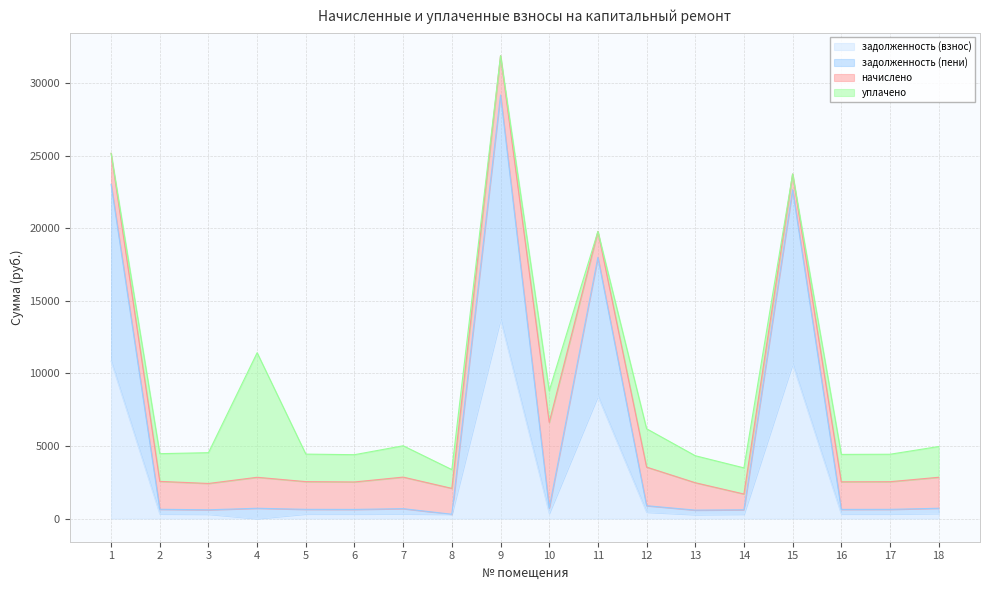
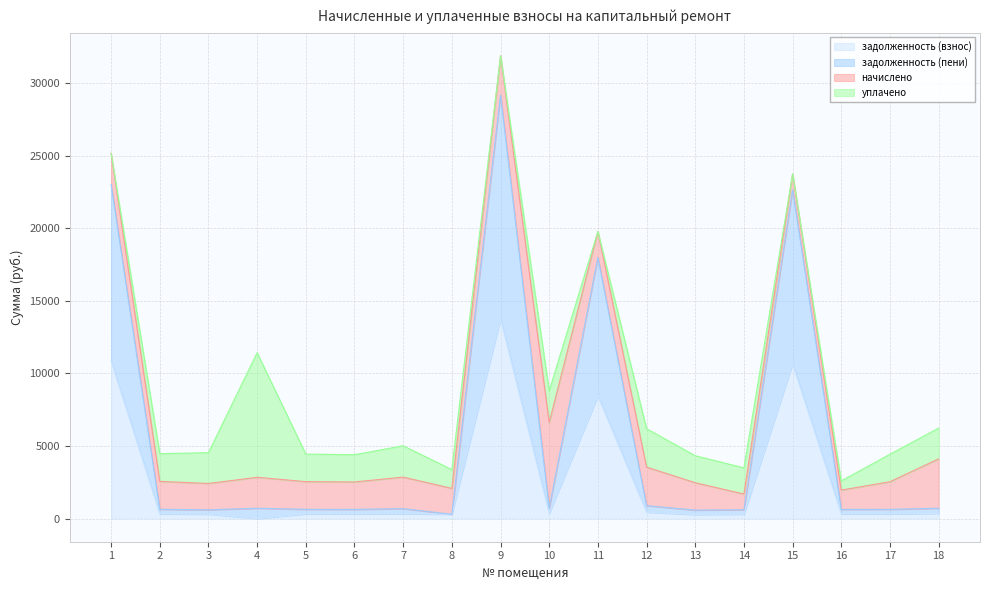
  {
    "начислено": {
      "2": 1900,
      "3": 1800,
      "4": 2100,
      "5": 1900,
      "6": 1900,
      "7": 2200,
      "8": 1800,
      "10": 5900,
      "12": 2700,
      "13": 1900,
      "14": 1100,
-     "16": 1900,
+     "16": 1300,
      "17": 1900,
-     "18": 2100
+     "18": 3400
    },
    "уплачено": {
      "2": 1900,
      "3": 2100,
      "4": 8600,
      "5": 1900,
      "6": 1900,
      "7": 2200,
      "8": 1300,
      "10": 2200,
      "12": 2600,
      "13": 1900,
      "14": 1800,
-     "16": 1900,
+     "16": 600,
      "17": 1900,
      "18": 2100
    }
  }
